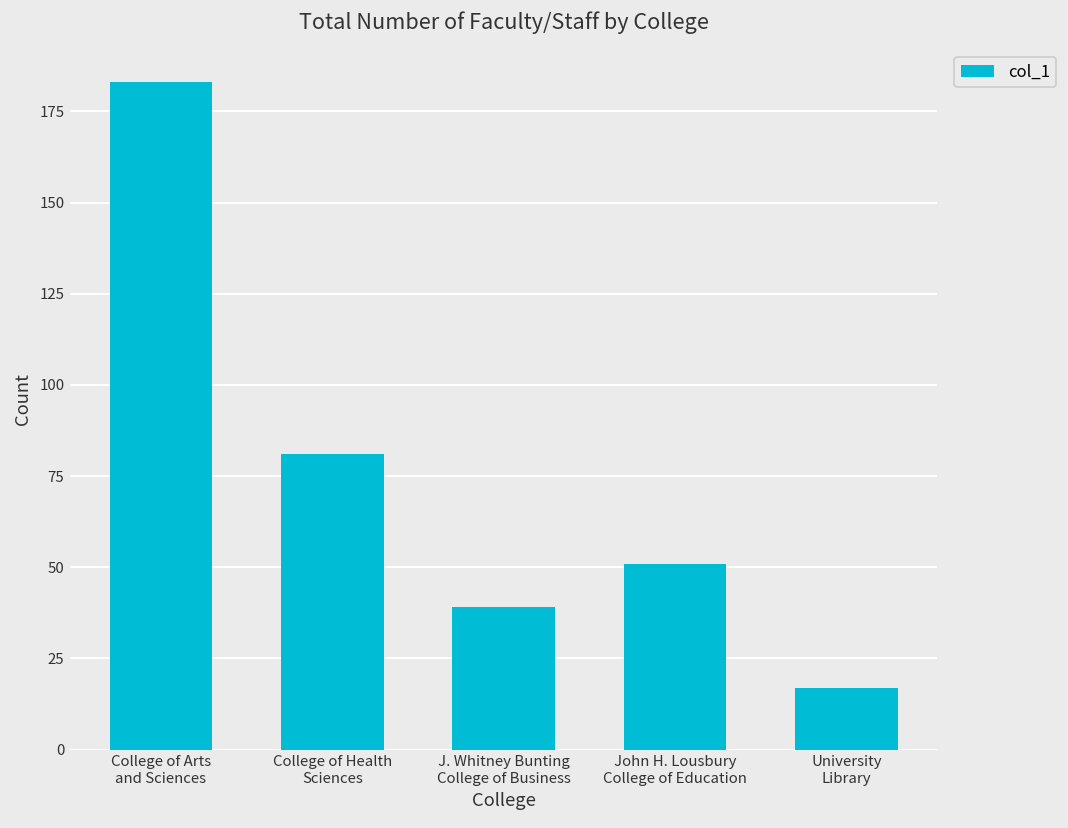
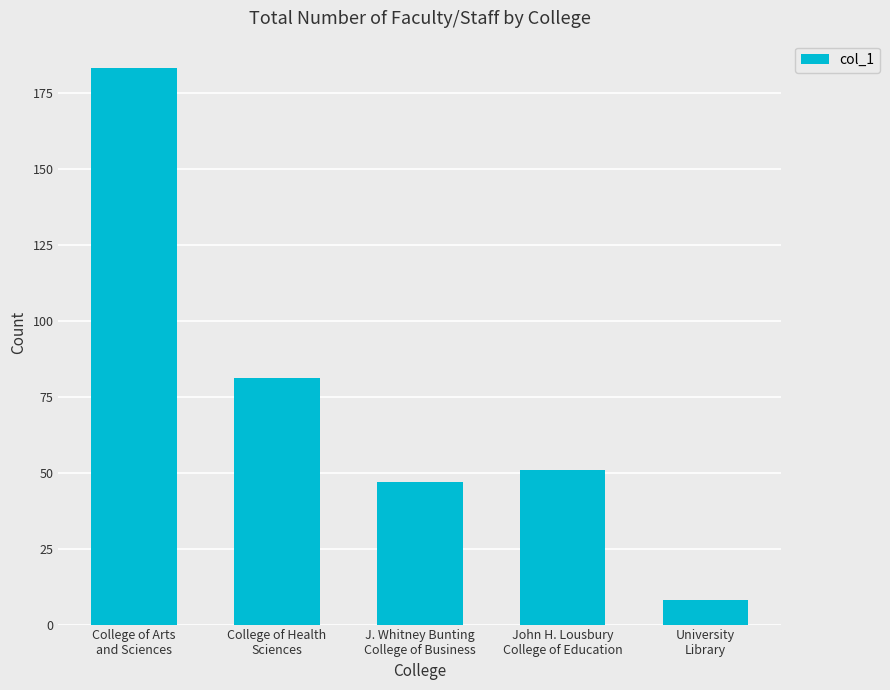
  {
    "College of Arts and Sciences": 183,
    "College of Health Sciences": 81,
-   "J. Whitney Bunting College of Business": 39,
+   "J. Whitney Bunting College of Business": 47,
    "John H. Lousbury College of Education": 51,
-   "University Library": 17
+   "University Library": 8
  }
